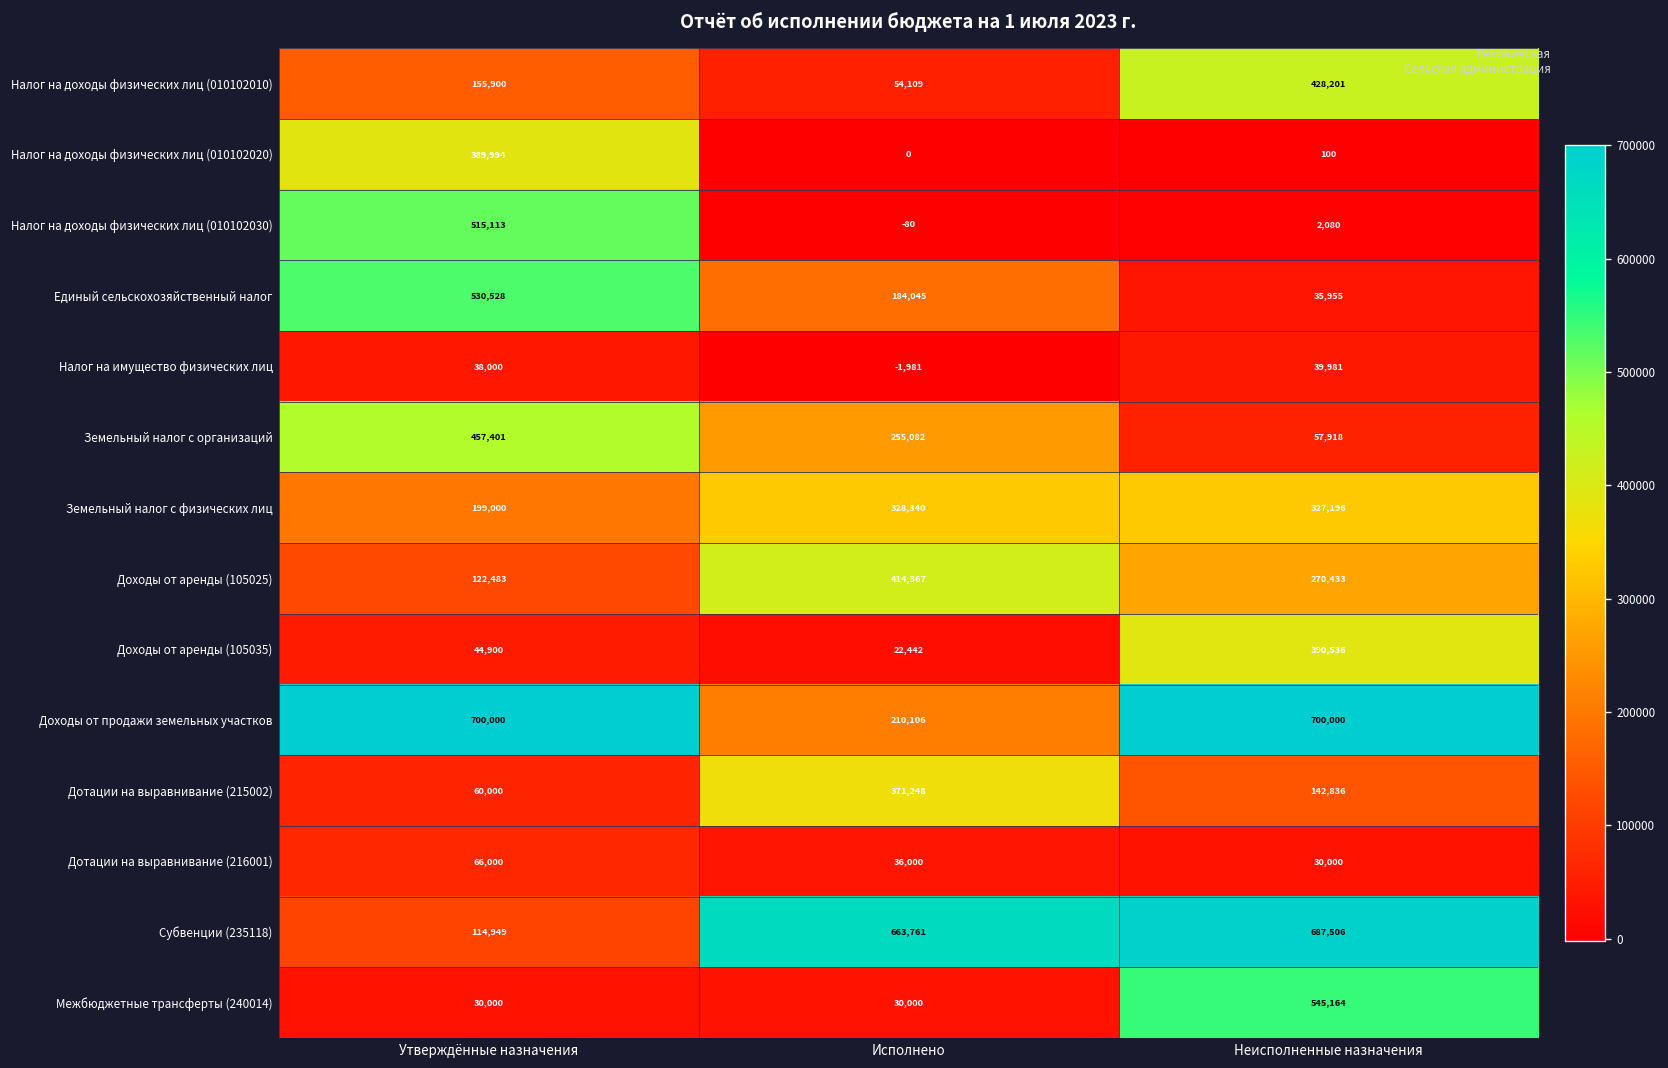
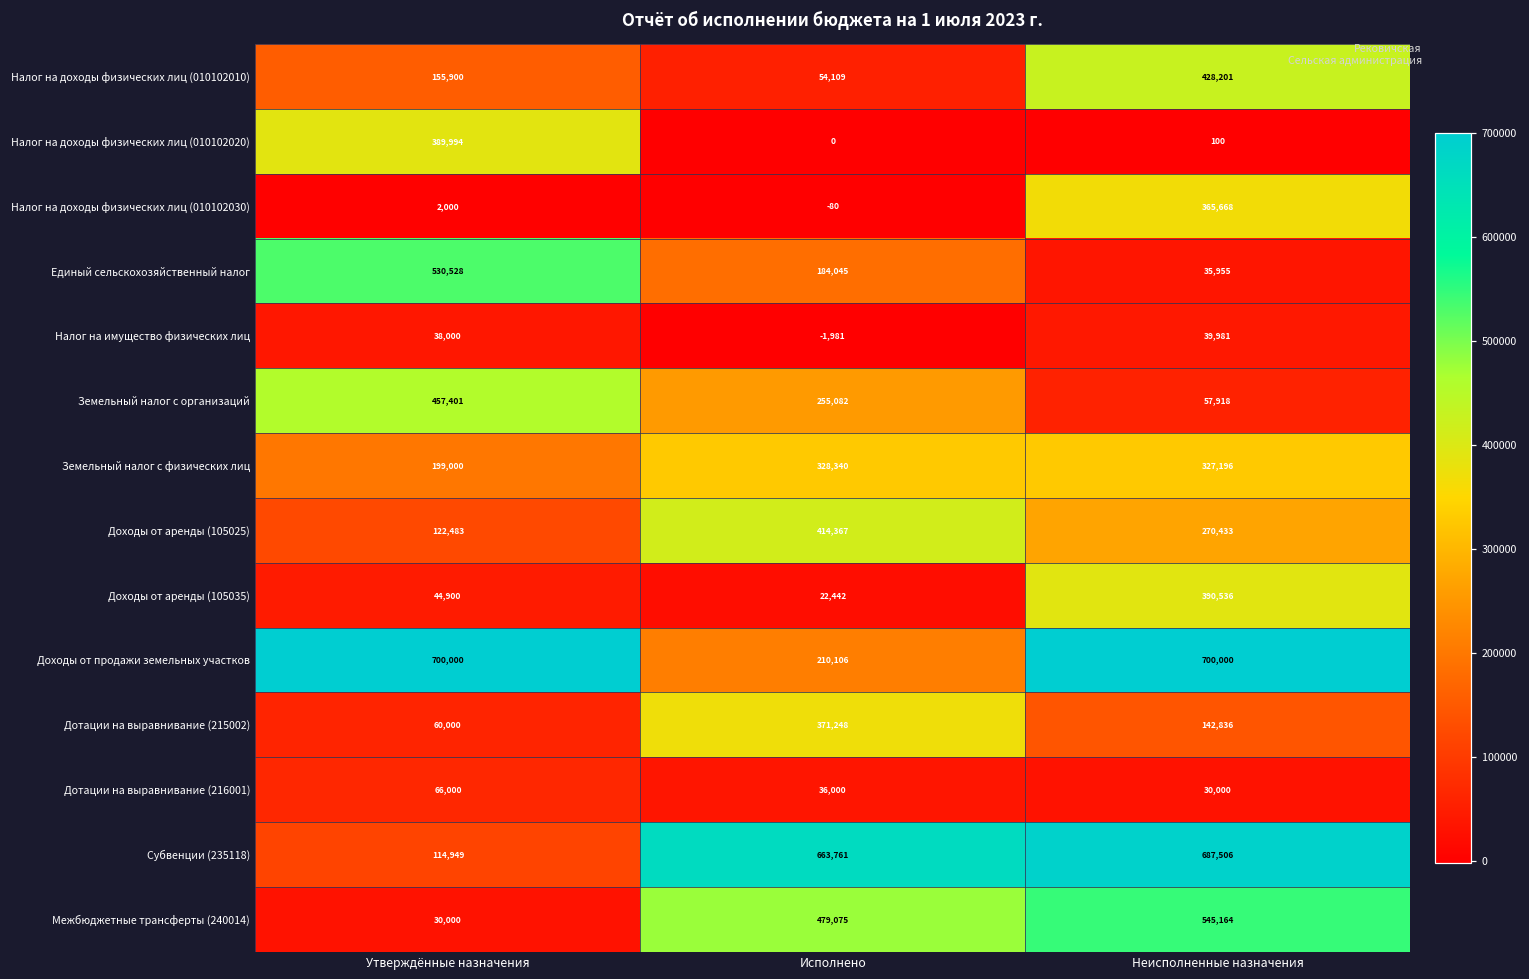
  {
    "Налог на доходы физических лиц (010102010)": {
      "Утверждённые назначения": "155,900",
      "Исполнено": "54,109"
    },
    "Налог на доходы физических лиц (010102020)": {
      "Утверждённые назначения": "389,994",
      "Исполнено": "0",
      "Неисполненные назначения": "100"
    },
    "Налог на доходы физических лиц (010102030)": {
-     "Утверждённые назначения": "515,113",
+     "Утверждённые назначения": "2,000",
      "Исполнено": "-80",
-     "Неисполненные назначения": "2,080"
+     "Неисполненные назначения": "365,668"
    },
    "Единый сельскохозяйственный налог": {
      "Утверждённые назначения": "530,528",
      "Исполнено": "184,045",
      "Неисполненные назначения": "35,955"
    },
    "Налог на имущество физических лиц": {
      "Утверждённые назначения": "38,000",
      "Исполнено": "-1,981",
      "Неисполненные назначения": "39,981"
    },
    "Земельный налог с организаций": {
      "Утверждённые назначения": "457,401",
      "Исполнено": "255,082",
      "Неисполненные назначения": "57,918"
    },
    "Земельный налог с физических лиц": {
      "Утверждённые назначения": "199,000",
      "Исполнено": "328,340",
      "Неисполненные назначения": "327,196"
    },
    "Доходы от аренды (105025)": {
      "Утверждённые назначения": "122,483",
      "Исполнено": "414,367",
      "Неисполненные назначения": "270,433"
    },
    "Доходы от аренды (105035)": {
      "Утверждённые назначения": "44,900",
      "Исполнено": "22,442",
      "Неисполненные назначения": "390,536"
    },
    "Доходы от продажи земельных участков": {
      "Утверждённые назначения": "700,000",
      "Исполнено": "210,106",
      "Неисполненные назначения": "700,000"
    },
    "Дотации на выравнивание (215002)": {
      "Утверждённые назначения": "60,000",
      "Исполнено": "371,248",
      "Неисполненные назначения": "142,836"
    },
    "Дотации на выравнивание (216001)": {
      "Утверждённые назначения": "66,000",
      "Исполнено": "36,000",
      "Неисполненные назначения": "30,000"
    },
    "Субвенции (235118)": {
      "Утверждённые назначения": "114,949",
      "Исполнено": "663,761",
      "Неисполненные назначения": "687,506"
    },
    "Межбюджетные трансферты (240014)": {
      "Утверждённые назначения": "30,000",
-     "Исполнено": "30,000",
+     "Исполнено": "479,075",
      "Неисполненные назначения": "545,164"
    }
  }
